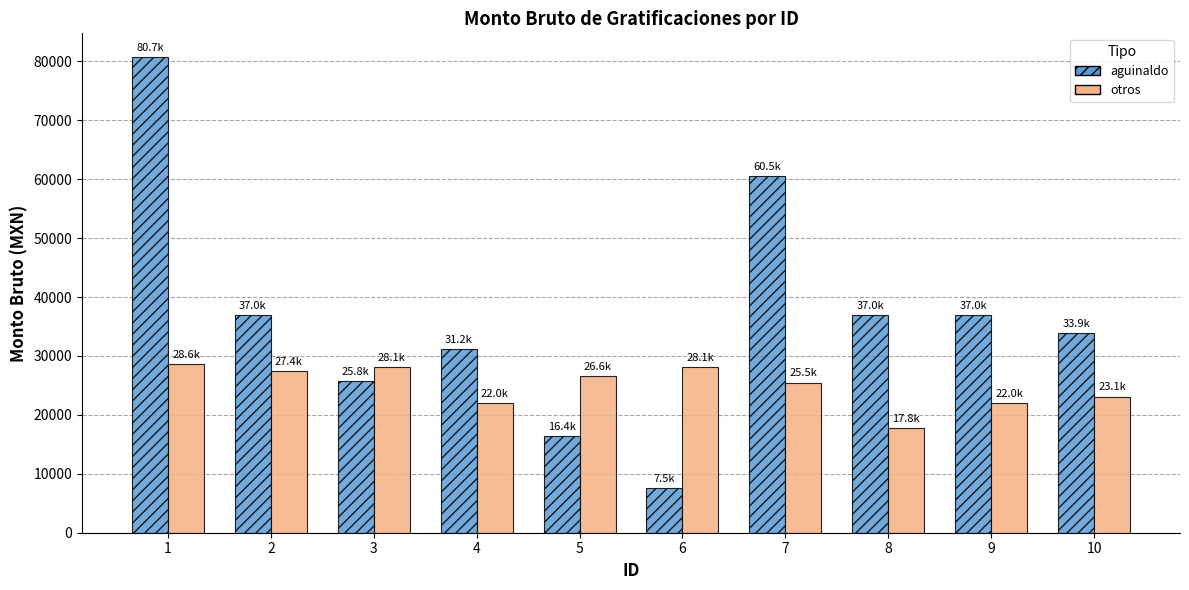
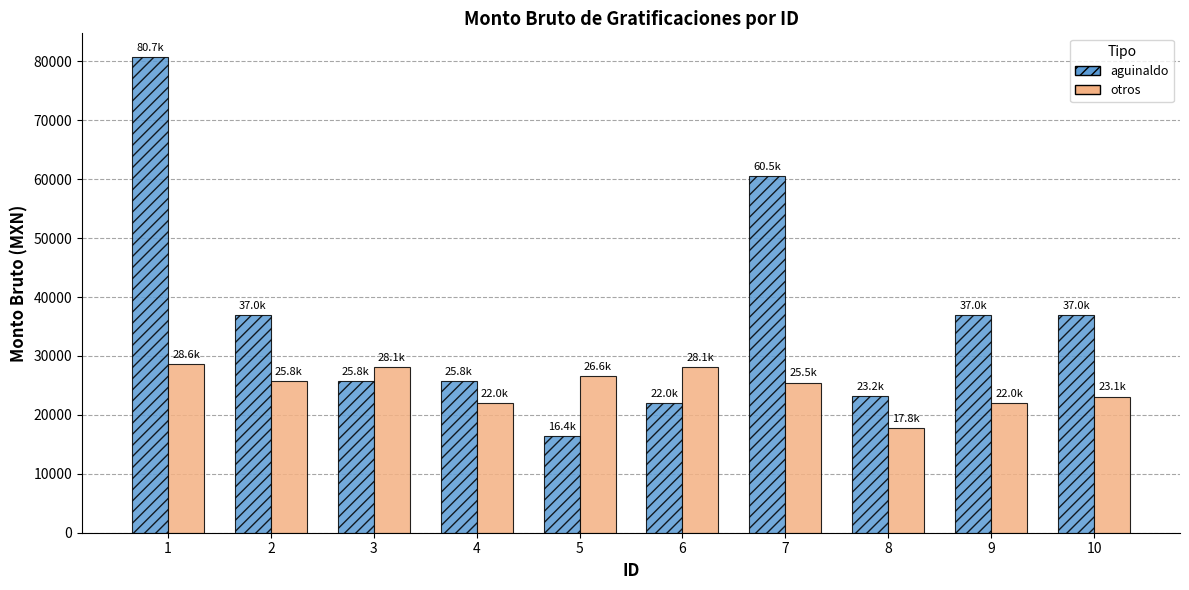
  {
    "aguinaldo": {
      "1": "80.7k",
      "2": "37.0k",
      "3": "25.8k",
-     "4": "31.2k",
+     "4": "25.8k",
      "5": "16.4k",
-     "6": "7.5k",
+     "6": "22.0k",
      "7": "60.5k",
-     "8": "37.0k",
+     "8": "23.2k",
      "9": "37.0k",
-     "10": "33.9k"
+     "10": "37.0k"
    },
    "otros": {
      "1": "28.6k",
-     "2": "27.4k",
+     "2": "25.8k",
      "3": "28.1k",
      "4": "22.0k",
      "5": "26.6k",
      "6": "28.1k",
      "7": "25.5k",
      "8": "17.8k",
      "9": "22.0k",
      "10": "23.1k"
    }
  }
